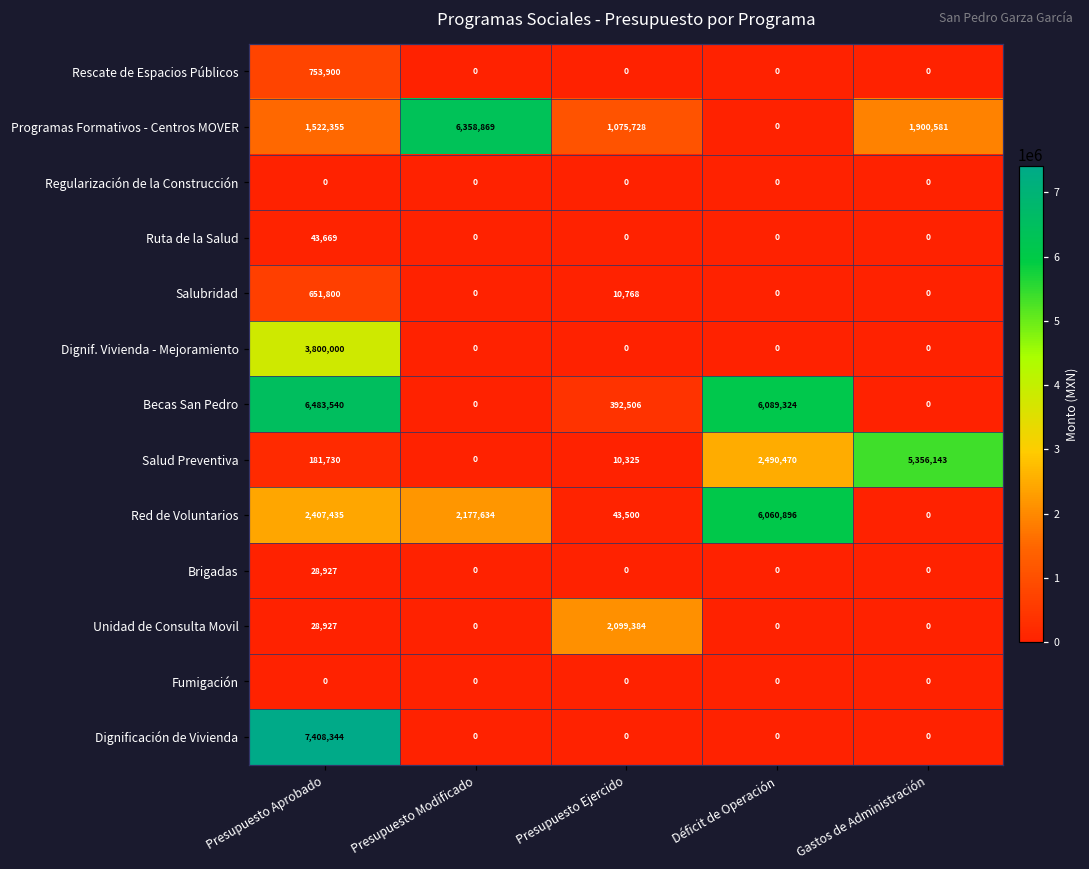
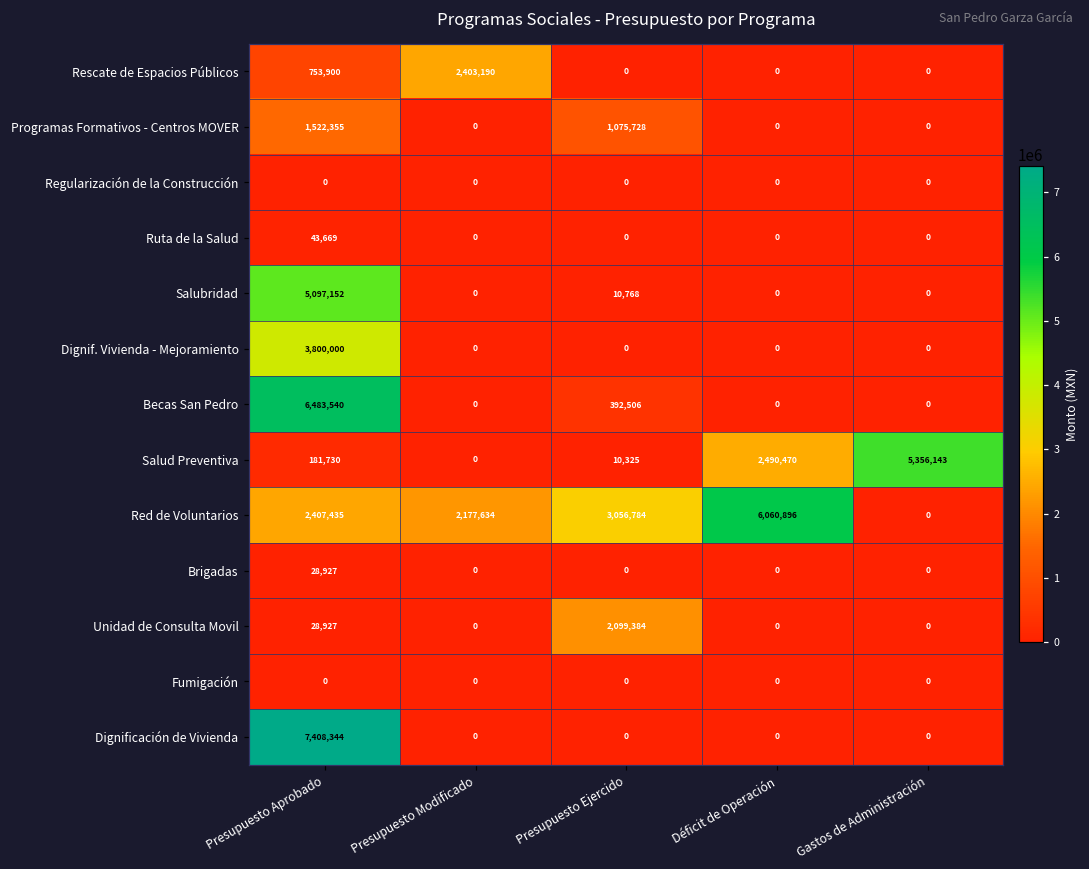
  {
    "Rescate de Espacios Públicos": {
      "Presupuesto Aprobado": "753,900",
-     "Presupuesto Modificado": "0",
+     "Presupuesto Modificado": "2,403,190",
      "Presupuesto Ejercido": "0",
      "Déficit de Operación": "0",
      "Gastos de Administración": "0"
    },
    "Programas Formativos - Centros MOVER": {
      "Presupuesto Aprobado": "1,522,355",
-     "Presupuesto Modificado": "6,358,869",
+     "Presupuesto Modificado": "0",
      "Presupuesto Ejercido": "1,075,728",
      "Déficit de Operación": "0",
-     "Gastos de Administración": "1,900,581"
+     "Gastos de Administración": "0"
    },
    "Regularización de la Construcción": {
      "Presupuesto Aprobado": "0",
      "Presupuesto Modificado": "0",
      "Presupuesto Ejercido": "0",
      "Déficit de Operación": "0",
      "Gastos de Administración": "0"
    },
    "Ruta de la Salud": {
      "Presupuesto Aprobado": "43,669",
      "Presupuesto Modificado": "0",
      "Presupuesto Ejercido": "0",
      "Déficit de Operación": "0",
      "Gastos de Administración": "0"
    },
    "Salubridad": {
-     "Presupuesto Aprobado": "651,800",
+     "Presupuesto Aprobado": "5,097,152",
      "Presupuesto Modificado": "0",
      "Presupuesto Ejercido": "10,768",
      "Déficit de Operación": "0",
      "Gastos de Administración": "0"
    },
    "Dignif. Vivienda - Mejoramiento": {
      "Presupuesto Aprobado": "3,800,000",
      "Presupuesto Modificado": "0",
      "Presupuesto Ejercido": "0",
      "Déficit de Operación": "0",
      "Gastos de Administración": "0"
    },
    "Becas San Pedro": {
      "Presupuesto Aprobado": "6,483,540",
      "Presupuesto Modificado": "0",
      "Presupuesto Ejercido": "392,506",
-     "Déficit de Operación": "6,089,324",
+     "Déficit de Operación": "0",
      "Gastos de Administración": "0"
    },
    "Salud Preventiva": {
      "Presupuesto Aprobado": "181,730",
      "Presupuesto Modificado": "0",
      "Presupuesto Ejercido": "10,325",
      "Déficit de Operación": "2,490,470",
      "Gastos de Administración": "5,356,143"
    },
    "Red de Voluntarios": {
      "Presupuesto Aprobado": "2,407,435",
      "Presupuesto Modificado": "2,177,634",
-     "Presupuesto Ejercido": "43,500",
+     "Presupuesto Ejercido": "3,056,784",
      "Déficit de Operación": "6,060,896",
      "Gastos de Administración": "0"
    },
    "Brigadas": {
      "Presupuesto Aprobado": "28,927",
      "Presupuesto Modificado": "0",
      "Presupuesto Ejercido": "0",
      "Déficit de Operación": "0",
      "Gastos de Administración": "0"
    },
    "Unidad de Consulta Movil": {
      "Presupuesto Aprobado": "28,927",
      "Presupuesto Modificado": "0",
      "Presupuesto Ejercido": "2,099,384",
      "Déficit de Operación": "0",
      "Gastos de Administración": "0"
    },
    "Fumigación": {
      "Presupuesto Aprobado": "0",
      "Presupuesto Modificado": "0",
      "Presupuesto Ejercido": "0",
      "Déficit de Operación": "0",
      "Gastos de Administración": "0"
    },
    "Dignificación de Vivienda": {
      "Presupuesto Aprobado": "7,408,344",
      "Presupuesto Modificado": "0",
      "Presupuesto Ejercido": "0",
      "Déficit de Operación": "0",
      "Gastos de Administración": "0"
    }
  }
